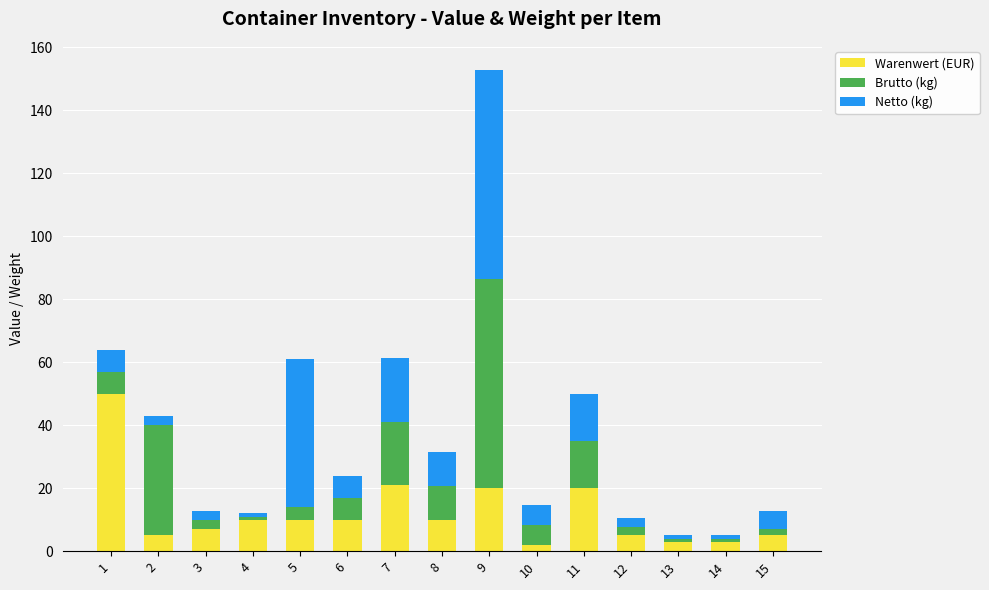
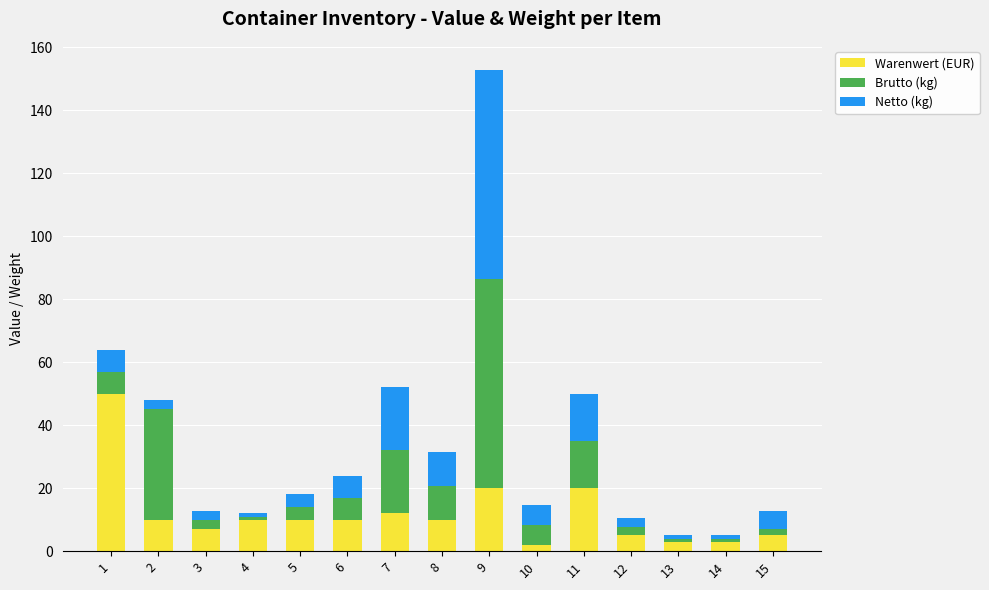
  {
    "Warenwert (EUR)": {
      "1": 50,
-     "2": 5,
+     "2": 10,
      "3": 7,
      "4": 10,
      "5": 10,
      "6": 10,
-     "7": 21,
+     "7": 12,
      "8": 10,
      "9": 20,
      "10": 2,
      "11": 20,
      "12": 5,
      "13": 3,
      "14": 3,
      "15": 5
    },
    "Brutto (kg)": {
      "1": 7,
      "2": 35,
      "3": 3,
      "4": 1,
      "5": 4,
      "6": 7,
      "7": 20,
      "8": 11,
      "9": 66,
      "10": 6,
      "11": 15,
      "12": 3,
      "13": 1,
      "14": 1,
      "15": 2
    },
    "Netto (kg)": {
      "1": 7,
      "2": 3,
      "3": 3,
      "4": 1,
-     "5": 47,
+     "5": 4,
      "6": 7,
      "7": 20,
      "8": 11,
      "9": 66,
      "10": 6,
      "11": 15,
      "12": 3,
      "13": 1,
      "14": 1,
      "15": 6
    }
  }
